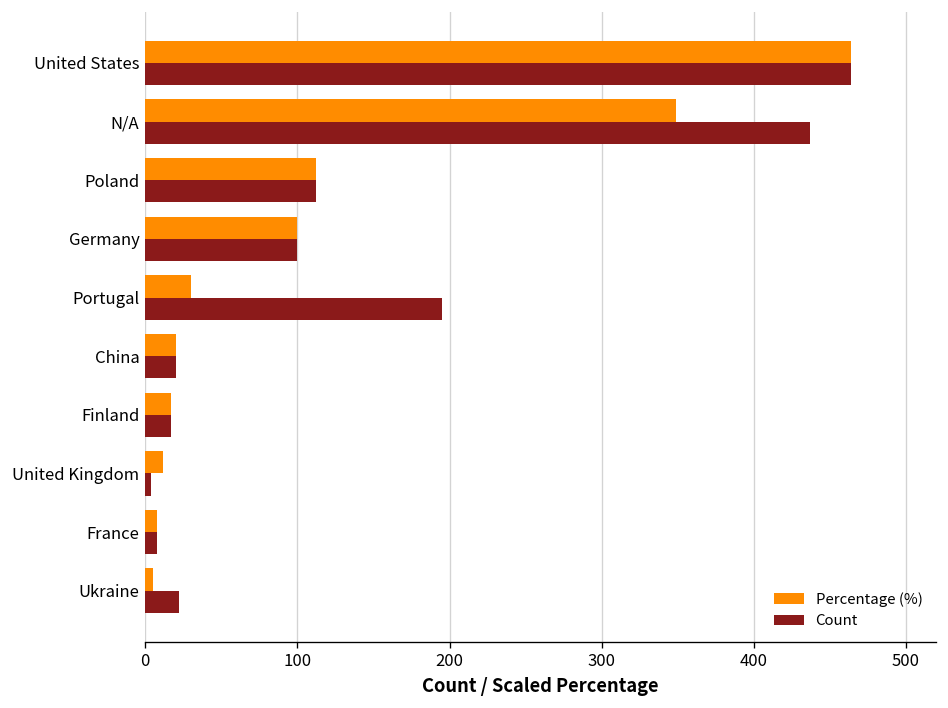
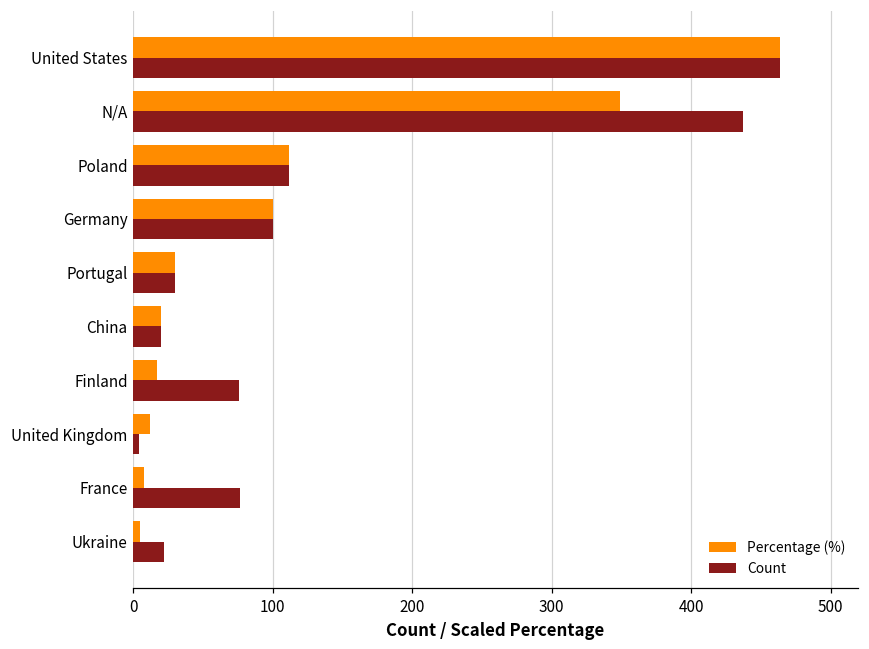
  {
    "Percentage (%)": {
      "United States": 464,
      "N/A": 349,
      "Poland": 112,
      "Germany": 100,
      "Portugal": 30,
      "China": 20,
      "Finland": 17,
      "United Kingdom": 12,
      "France": 8,
      "Ukraine": 5
    },
    "Count": {
      "United States": 464,
      "N/A": 437,
      "Poland": 112,
      "Germany": 100,
-     "Portugal": 195,
+     "Portugal": 30,
      "China": 20,
-     "Finland": 17,
+     "Finland": 76,
      "United Kingdom": 4,
-     "France": 8,
+     "France": 77,
      "Ukraine": 22
    }
  }
